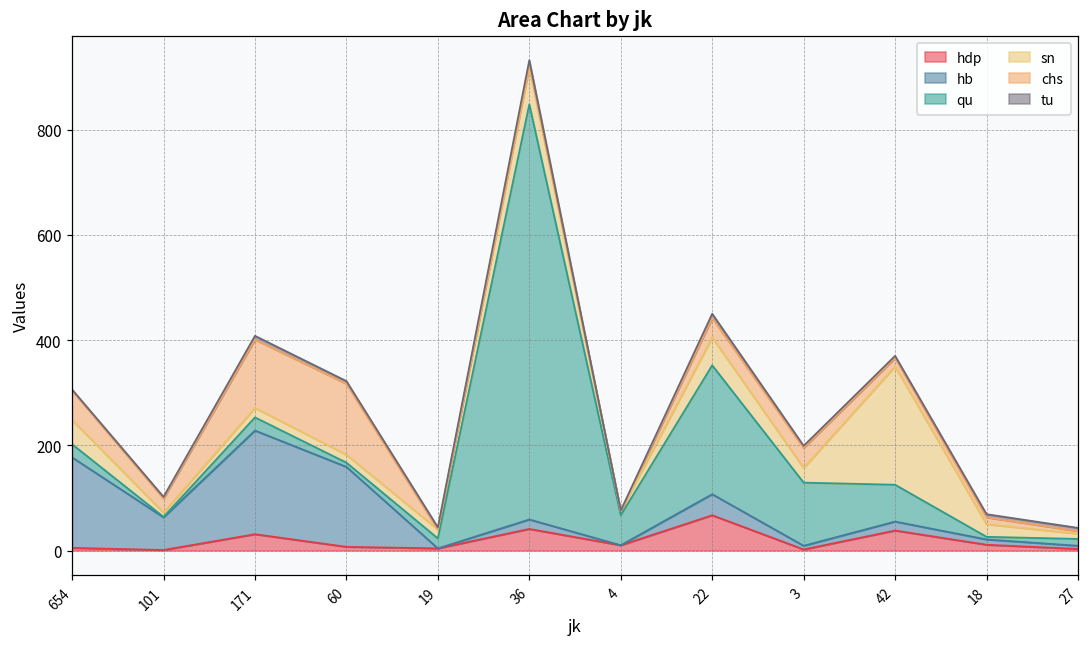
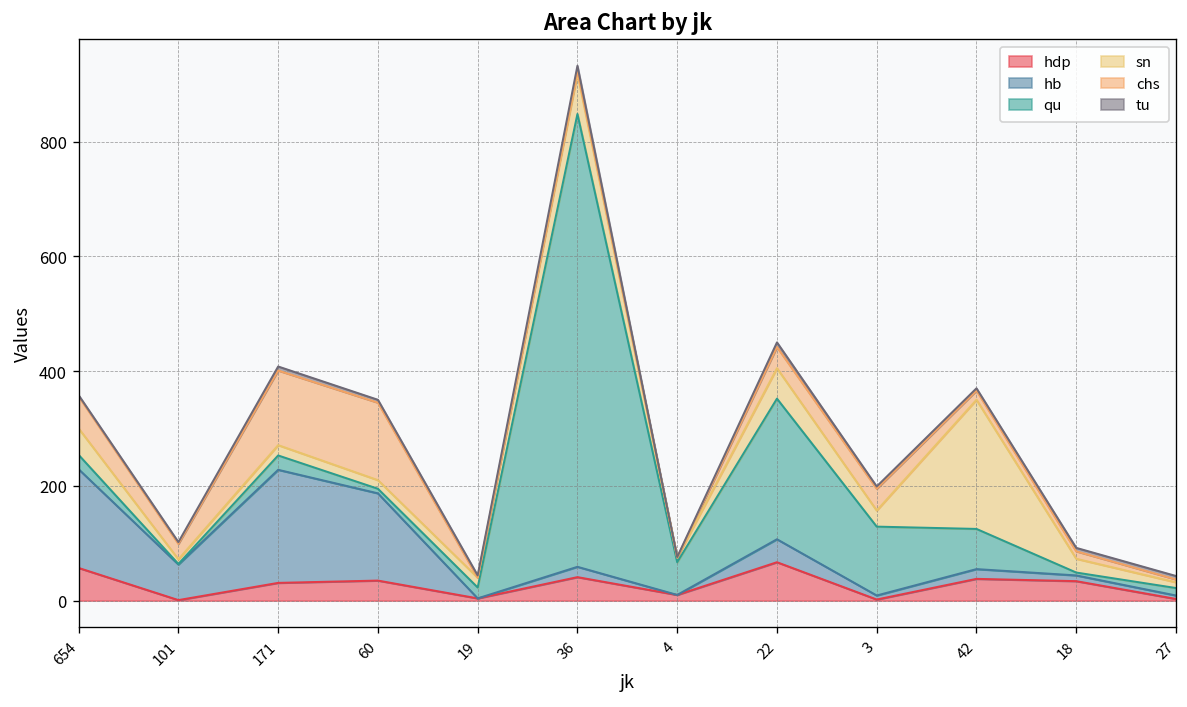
  {
    "hdp": {
-     "654": 10,
+     "654": 60,
      "101": 0,
      "171": 30,
-     "60": 10,
+     "60": 40,
      "36": 40,
      "22": 70,
      "3": 0,
      "42": 40,
-     "18": 10,
+     "18": 30,
      "27": 0
    }
  }
